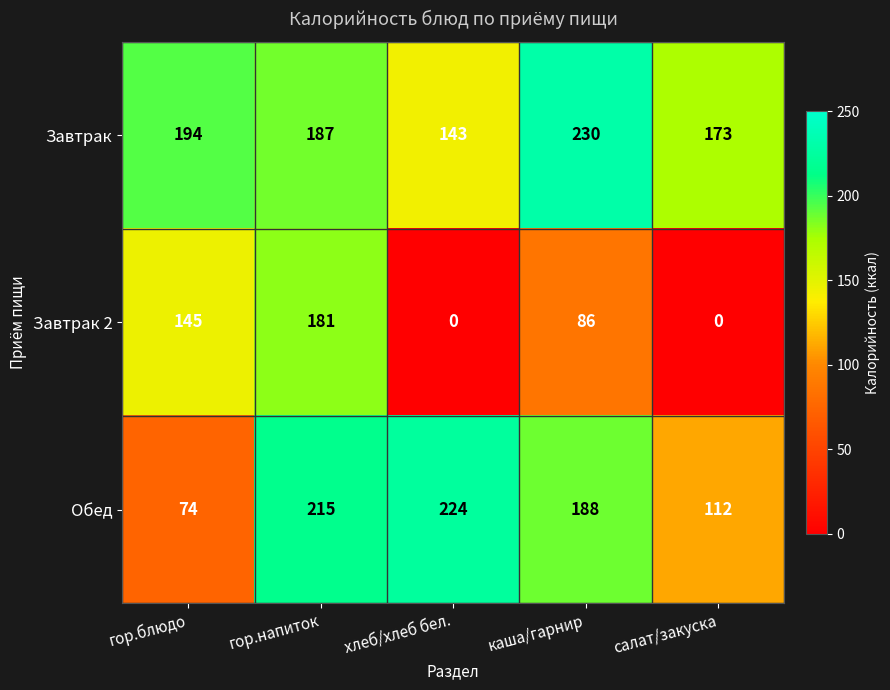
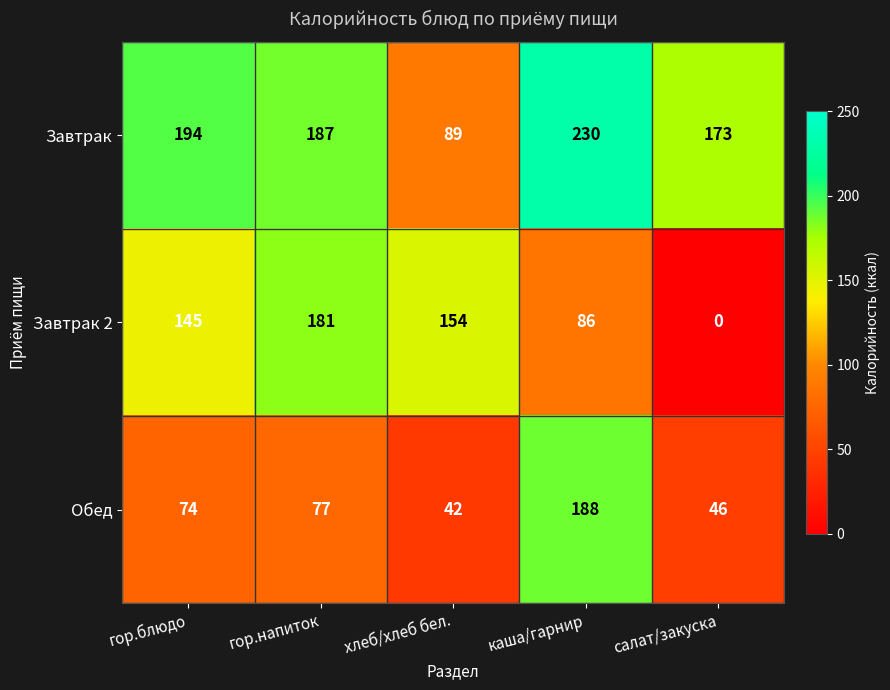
  {
    "Завтрак": {
      "гор.блюдо": 194,
      "гор.напиток": 187,
-     "хлеб/хлеб бел.": 143,
+     "хлеб/хлеб бел.": 89,
      "каша/гарнир": 230,
      "салат/закуска": 173
    },
    "Завтрак 2": {
      "гор.блюдо": 145,
      "гор.напиток": 181,
-     "хлеб/хлеб бел.": 0,
+     "хлеб/хлеб бел.": 154,
      "каша/гарнир": 86,
      "салат/закуска": 0
    },
    "Обед": {
      "гор.блюдо": 74,
-     "гор.напиток": 215,
-     "хлеб/хлеб бел.": 224,
+     "гор.напиток": 77,
+     "хлеб/хлеб бел.": 42,
      "каша/гарнир": 188,
-     "салат/закуска": 112
+     "салат/закуска": 46
    }
  }
